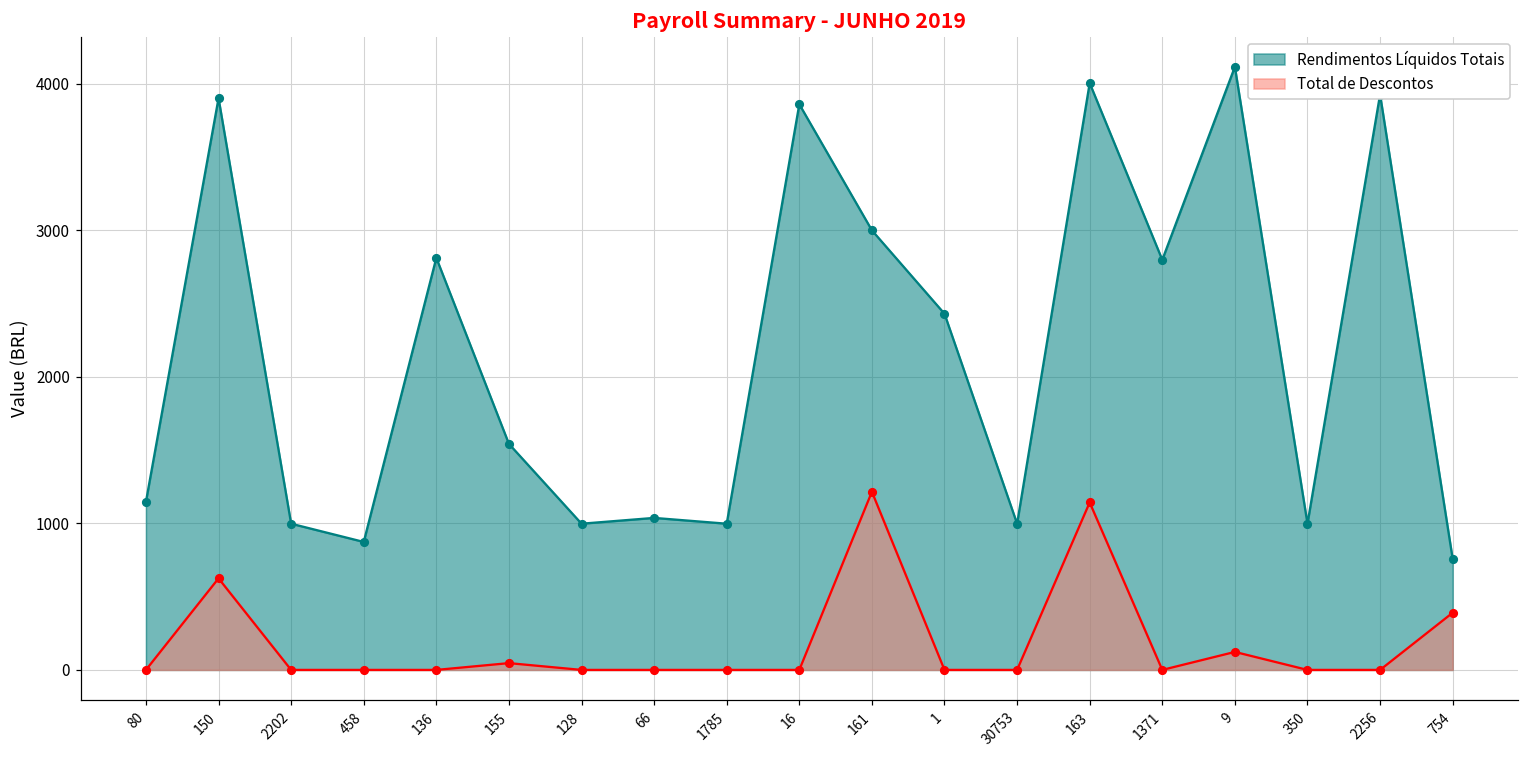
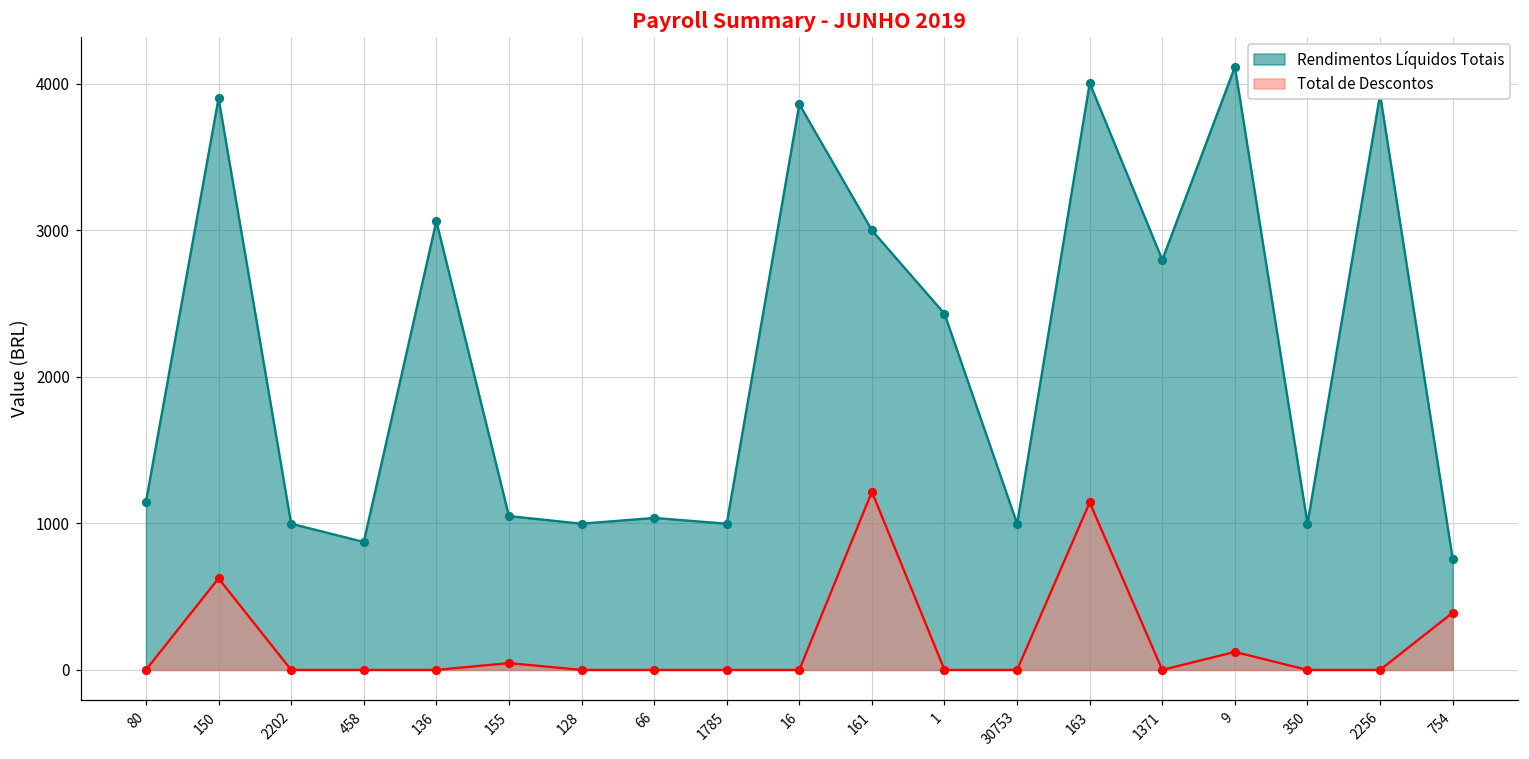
  {
    "Rendimentos Líquidos Totais": {
      "80": 1150,
      "150": 3900,
      "2202": 1000,
      "458": 870,
-     "136": 2810,
-     "155": 1540,
+     "136": 3060,
+     "155": 1050,
      "128": 1000,
      "66": 1040,
      "1785": 1000,
      "16": 3860,
      "161": 3000,
      "1": 2430,
      "30753": 1000,
      "163": 4010,
      "1371": 2800,
      "9": 4120,
      "350": 1000,
      "754": 760
    },
    "Total de Descontos": {
      "80": 0,
      "150": 620,
      "2202": 0,
      "458": 0,
      "136": 0,
      "155": 50,
      "128": 0,
      "66": 0,
      "1785": 0,
      "16": 0,
      "161": 1220,
      "1": 0,
      "30753": 0,
      "163": 1140,
      "1371": 0,
      "9": 120,
      "350": 0,
      "2256": 0,
      "754": 390
    }
  }
